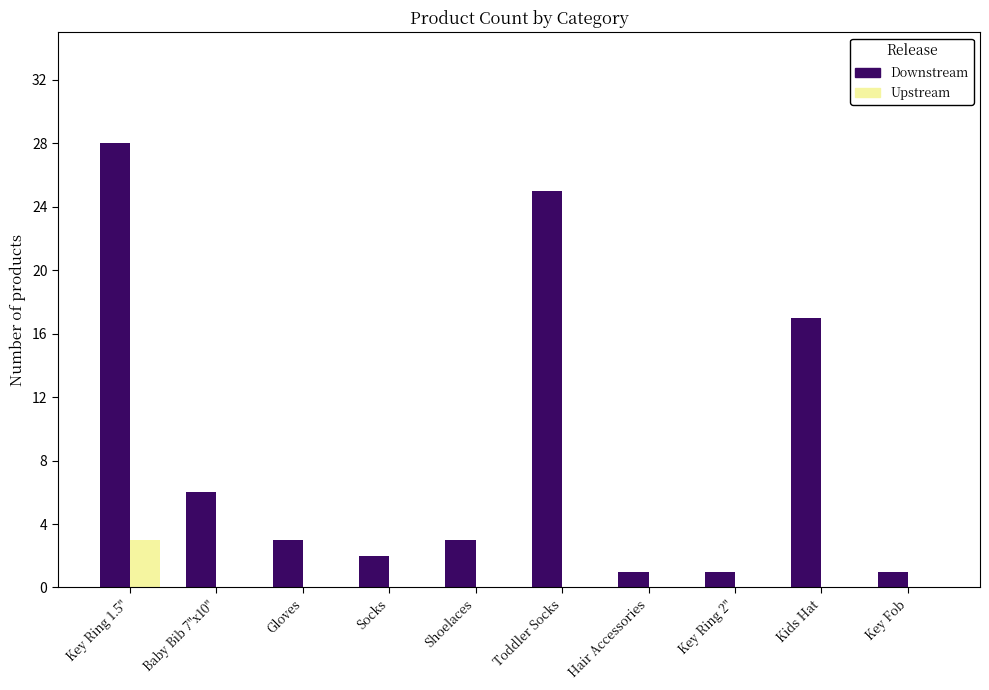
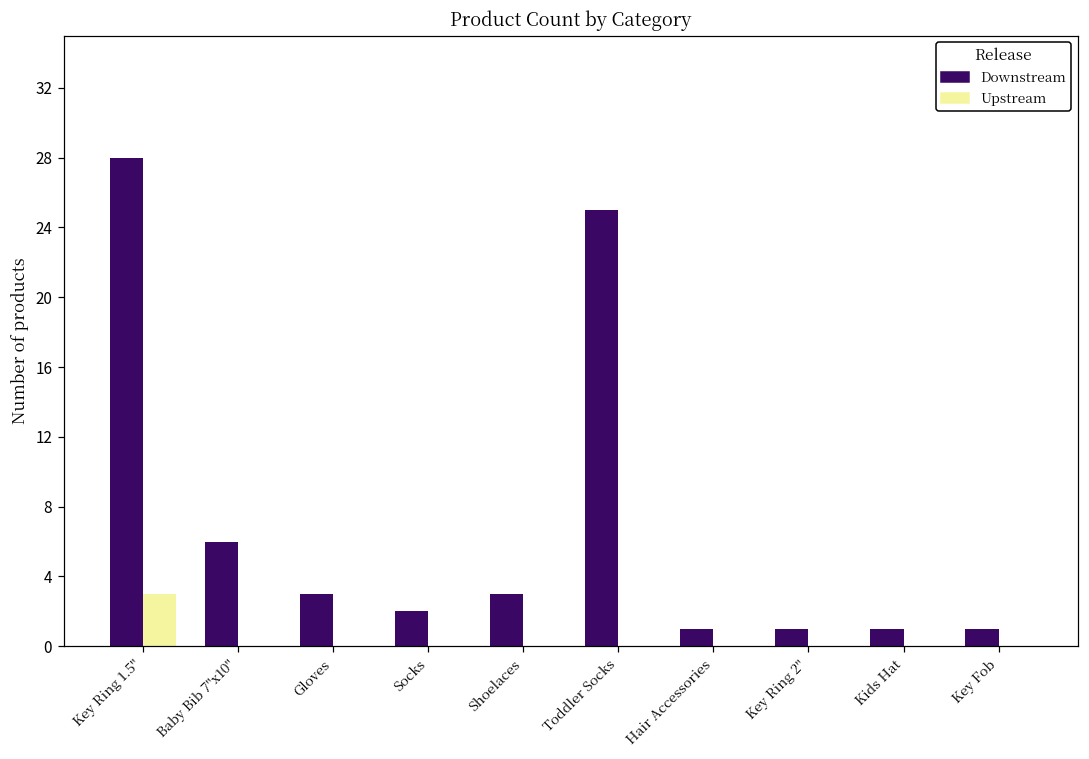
  {
    "Downstream": {
      "Key Ring 1.5\"": 28,
      "Baby Bib 7\"x10\"": 6,
      "Gloves": 3,
      "Socks": 2,
      "Shoelaces": 3,
      "Toddler Socks": 25,
      "Hair Accessories": 1,
      "Key Ring 2\"": 1,
-     "Kids Hat": 17,
+     "Kids Hat": 1,
      "Key Fob": 1
    },
    "Upstream": {
      "Key Ring 1.5\"": 3,
      "Baby Bib 7\"x10\"": 0,
      "Gloves": 0,
      "Socks": 0,
      "Shoelaces": 0,
      "Toddler Socks": 0,
      "Hair Accessories": 0,
      "Key Ring 2\"": 0,
      "Kids Hat": 0,
      "Key Fob": 0
    }
  }
